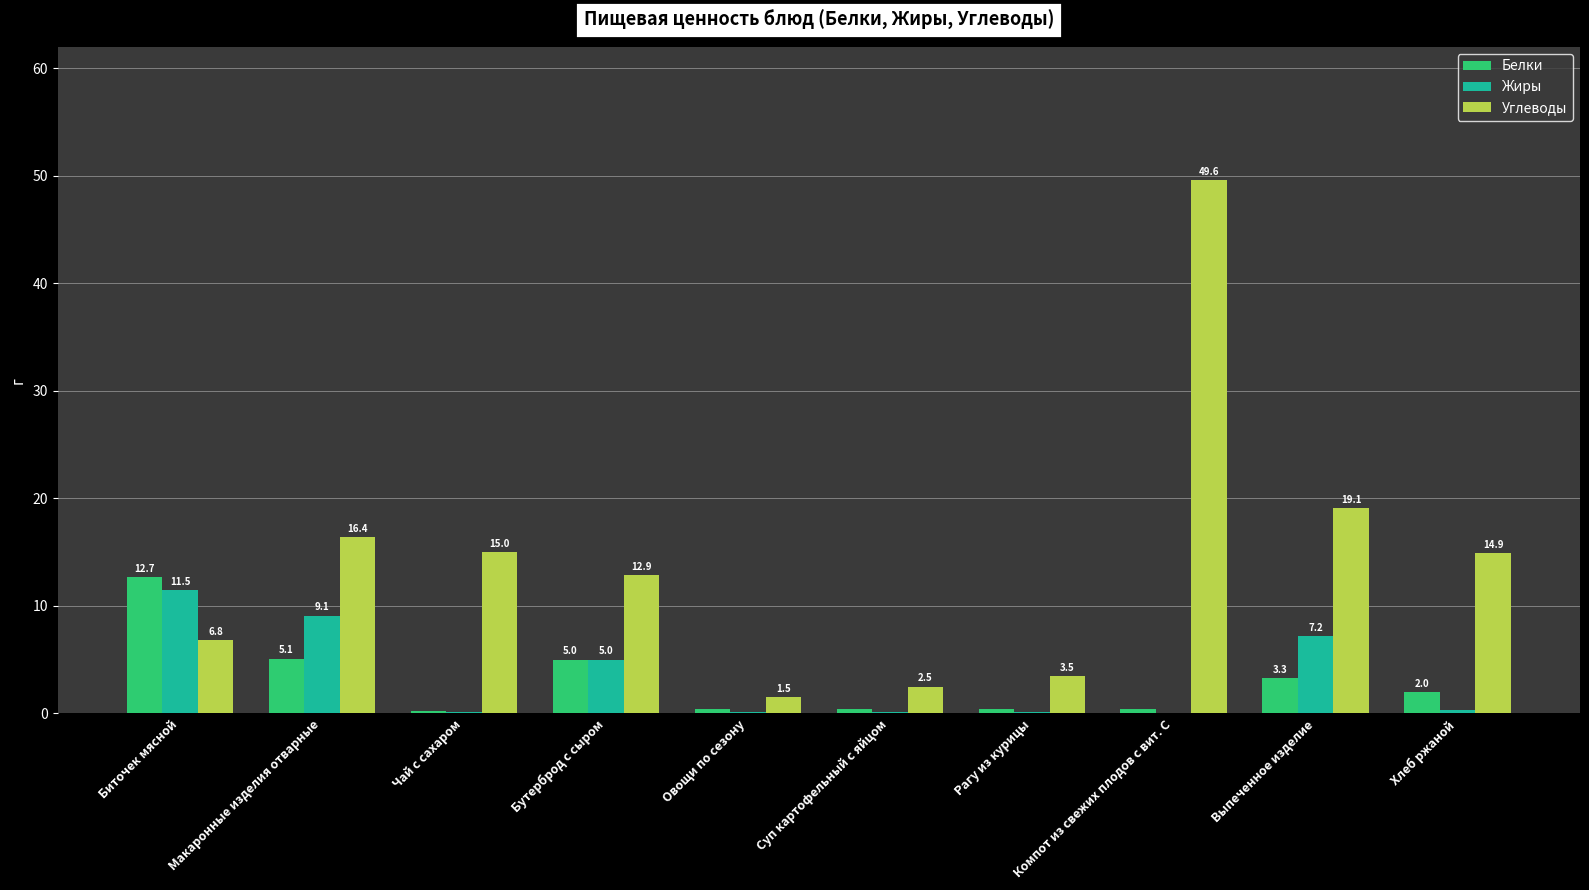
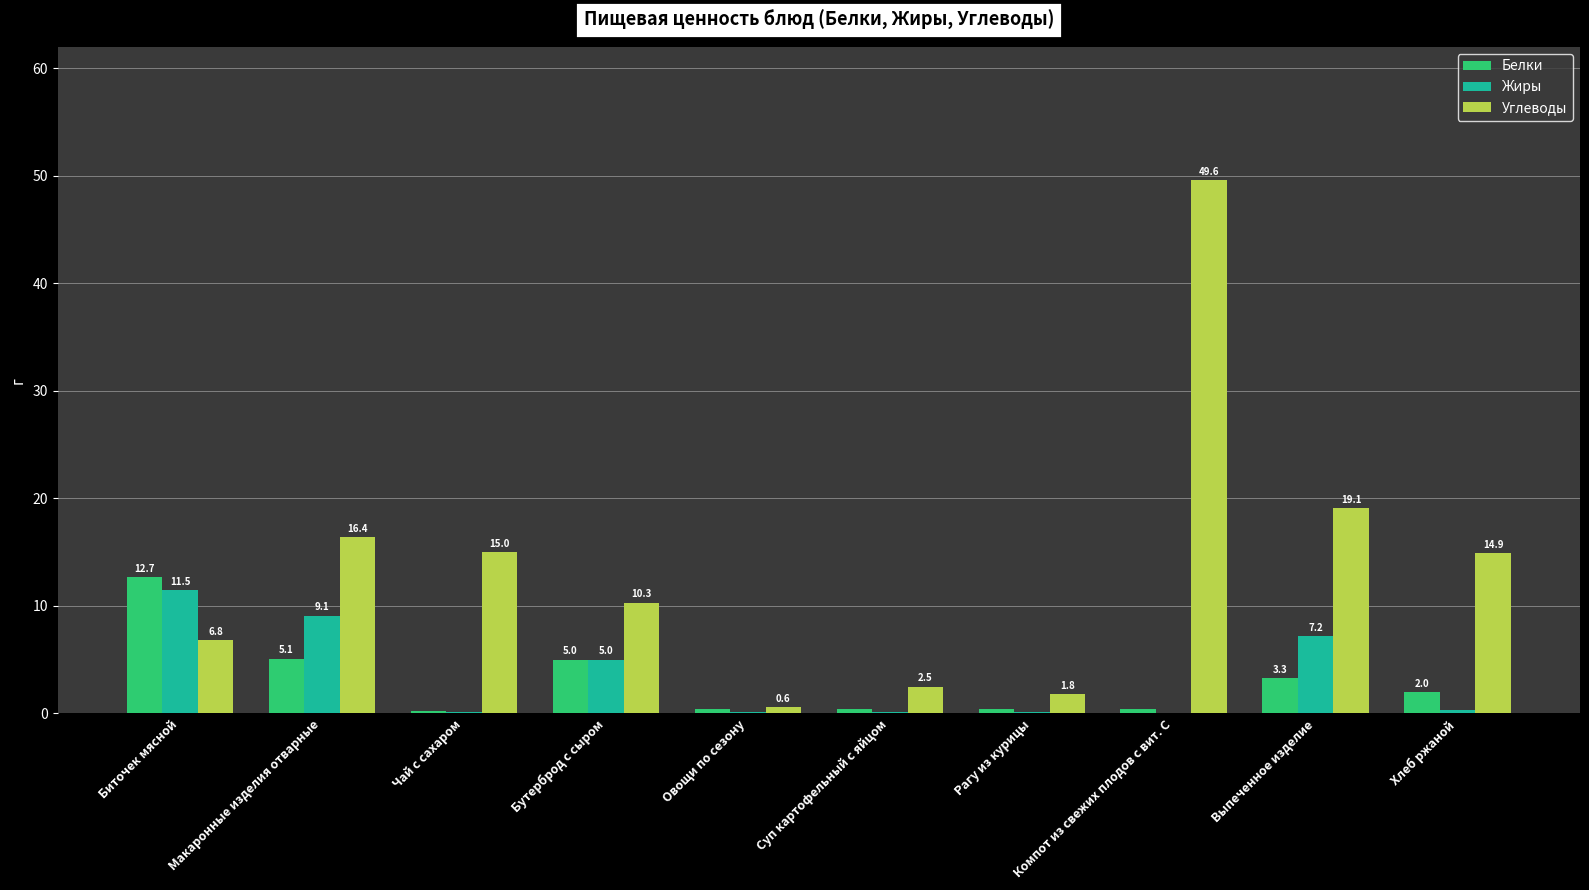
  {
    "Углеводы": {
      "Биточек мясной": 6.8,
      "Макаронные изделия отварные": 16.4,
      "Чай с сахаром": 15.0,
-     "Бутерброд с сыром": 12.9,
-     "Овощи по сезону": 1.5,
+     "Бутерброд с сыром": 10.3,
+     "Овощи по сезону": 0.6,
      "Суп картофельный с яйцом": 2.5,
-     "Рагу из курицы": 3.5,
+     "Рагу из курицы": 1.8,
      "Компот из свежих плодов с вит. С": 49.6,
      "Выпеченное изделие": 19.1,
      "Хлеб ржаной": 14.9
    }
  }
